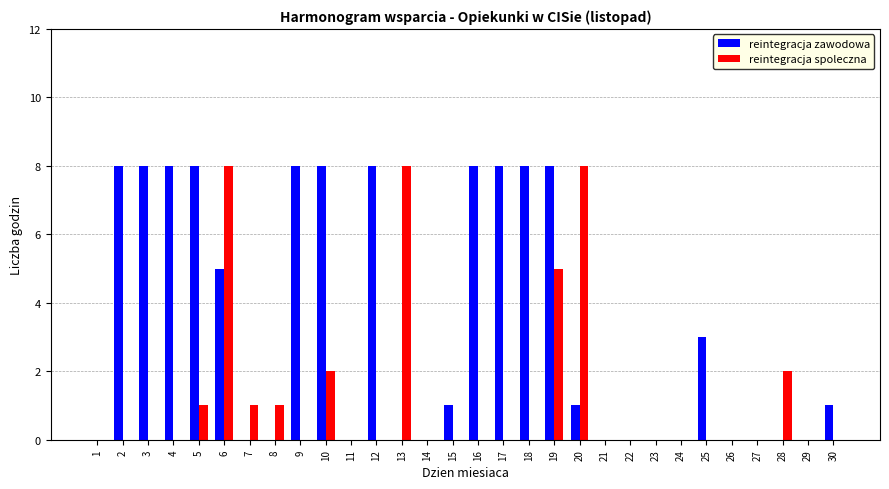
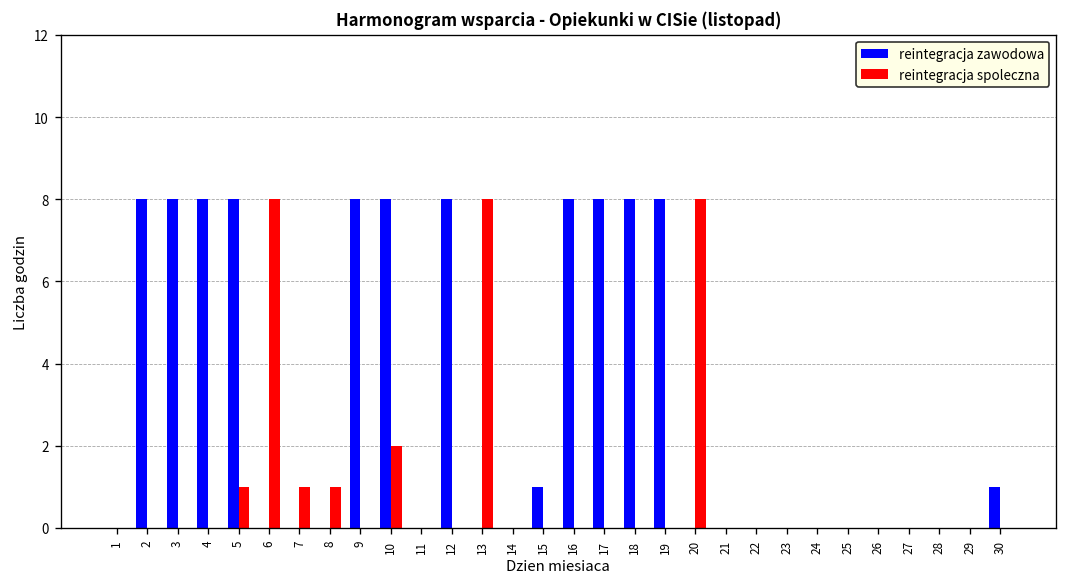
  {
    "reintegracja zawodowa": {
      "1": 0,
      "2": 8,
      "3": 8,
      "4": 8,
      "5": 8,
-     "6": 5,
+     "6": 0,
      "7": 0,
      "8": 0,
      "9": 8,
      "10": 8,
      "11": 0,
      "12": 8,
      "13": 0,
      "14": 0,
      "15": 1,
      "16": 8,
      "17": 8,
      "18": 8,
      "19": 8,
-     "20": 1,
+     "20": 0,
      "21": 0,
      "22": 0,
      "23": 0,
      "24": 0,
-     "25": 3,
+     "25": 0,
      "26": 0,
      "27": 0,
      "28": 0,
      "29": 0,
      "30": 1
    },
    "reintegracja spoleczna": {
      "1": 0,
      "2": 0,
      "3": 0,
      "4": 0,
      "5": 1,
      "6": 8,
      "7": 1,
      "8": 1,
      "9": 0,
      "10": 2,
      "11": 0,
      "12": 0,
      "13": 8,
      "14": 0,
      "15": 0,
      "16": 0,
      "17": 0,
      "18": 0,
-     "19": 5,
+     "19": 0,
      "20": 8,
      "21": 0,
      "22": 0,
      "23": 0,
      "24": 0,
      "25": 0,
      "26": 0,
      "27": 0,
-     "28": 2,
+     "28": 0,
      "29": 0,
      "30": 0
    }
  }
